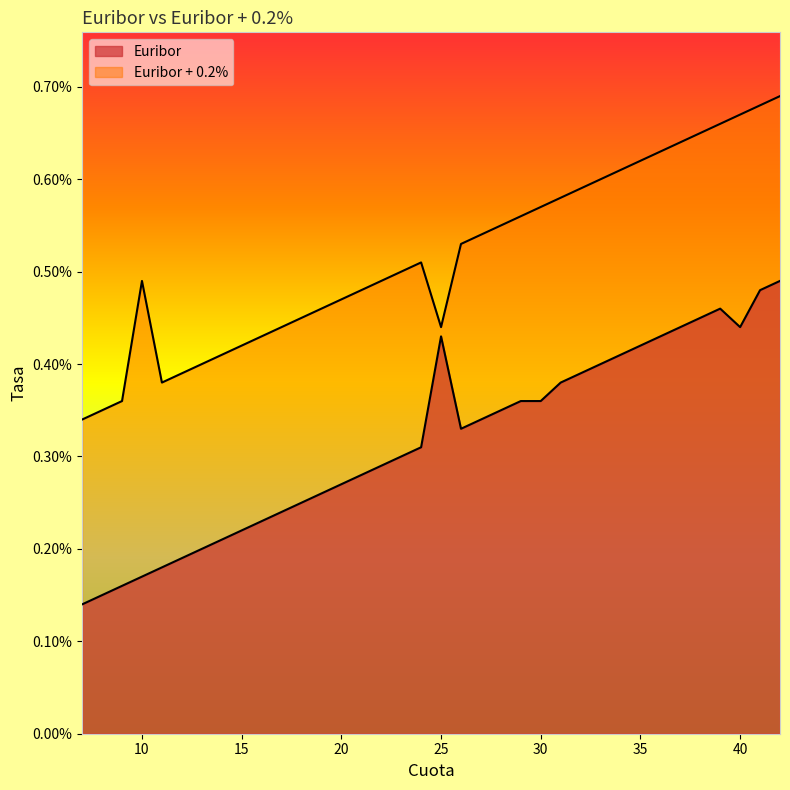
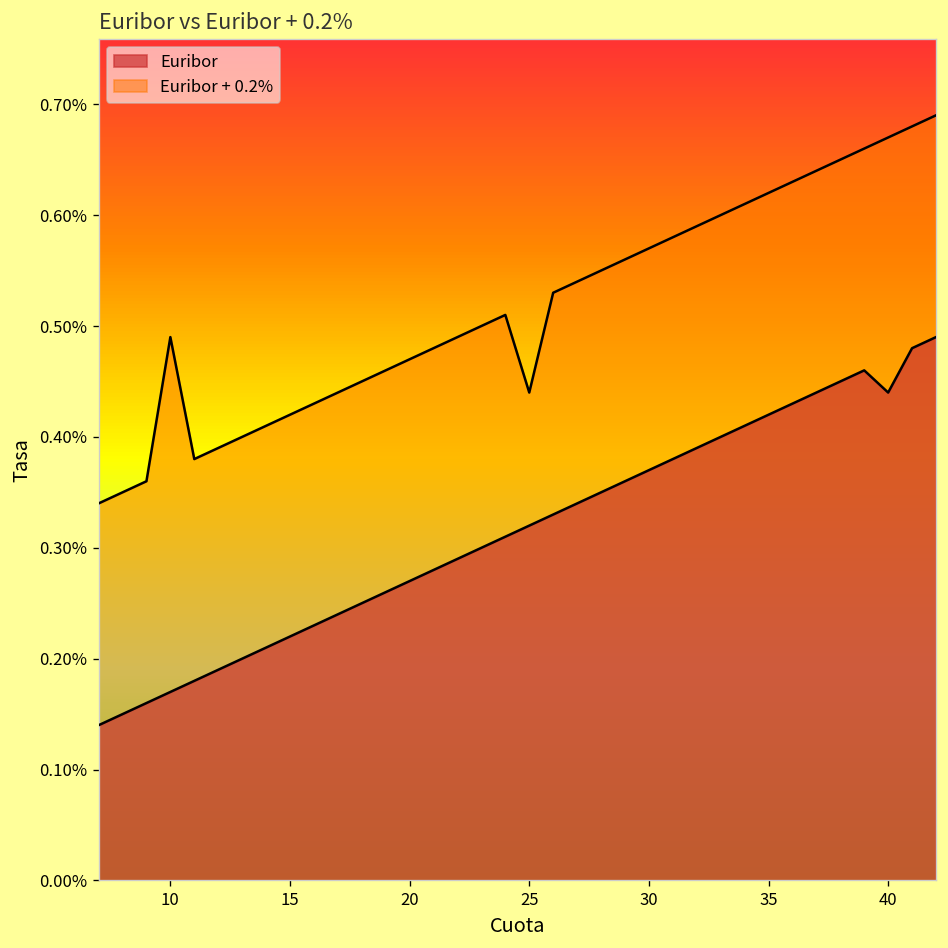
  {
    "Euribor": {
      "10": "0.17%",
      "15": "0.22%",
      "20": "0.27%",
-     "25": "0.43%",
-     "30": "0.36%",
+     "25": "0.32%",
+     "30": "0.37%",
      "35": "0.42%",
      "40": "0.44%"
    },
    "Euribor + 0.2%": {
      "10": "0.49%",
      "15": "0.42%",
      "20": "0.47%",
      "25": "0.44%",
      "30": "0.57%",
      "35": "0.62%",
      "40": "0.67%"
    }
  }
